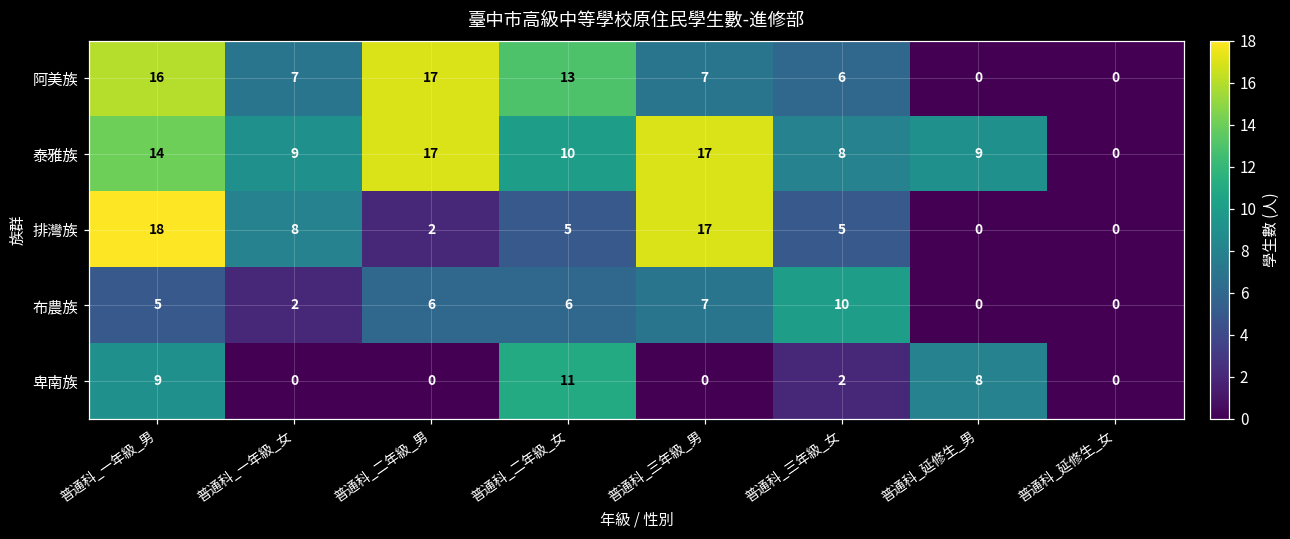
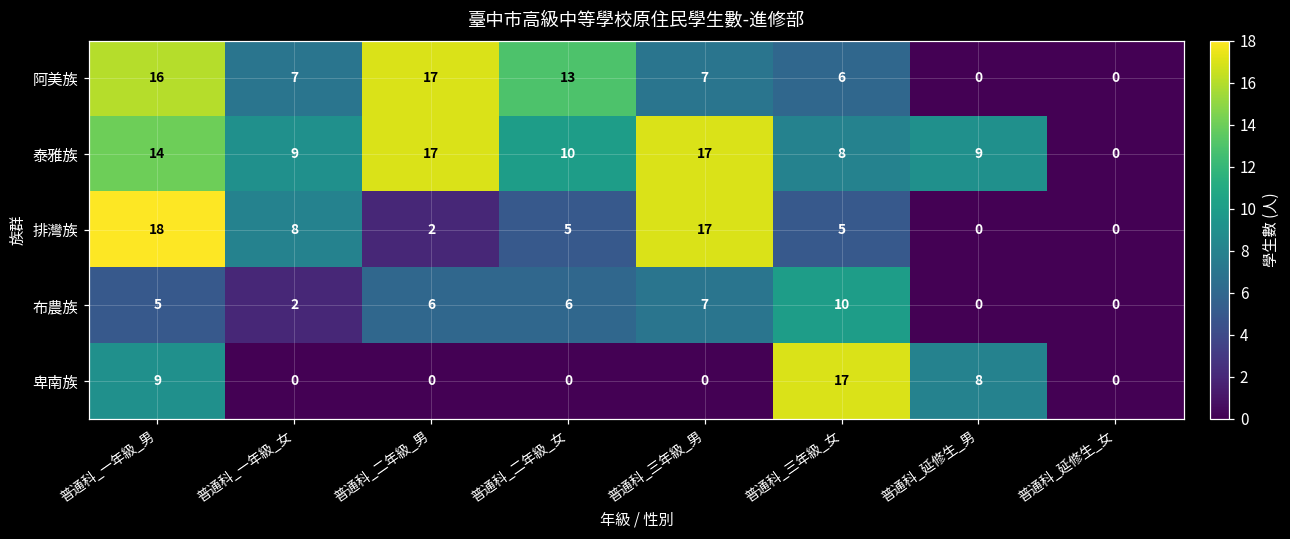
  {
    "阿美族": {
      "普通科_一年級_男": 16,
      "普通科_一年級_女": 7,
      "普通科_二年級_男": 17,
      "普通科_二年級_女": 13,
      "普通科_三年級_男": 7,
      "普通科_三年級_女": 6,
      "普通科_延修生_男": 0,
      "普通科_延修生_女": 0
    },
    "泰雅族": {
      "普通科_一年級_男": 14,
      "普通科_一年級_女": 9,
      "普通科_二年級_男": 17,
      "普通科_二年級_女": 10,
      "普通科_三年級_男": 17,
      "普通科_三年級_女": 8,
      "普通科_延修生_男": 9,
      "普通科_延修生_女": 0
    },
    "排灣族": {
      "普通科_一年級_男": 18,
      "普通科_一年級_女": 8,
      "普通科_二年級_男": 2,
      "普通科_二年級_女": 5,
      "普通科_三年級_男": 17,
      "普通科_三年級_女": 5,
      "普通科_延修生_男": 0,
      "普通科_延修生_女": 0
    },
    "布農族": {
      "普通科_一年級_男": 5,
      "普通科_一年級_女": 2,
      "普通科_二年級_男": 6,
      "普通科_二年級_女": 6,
      "普通科_三年級_男": 7,
      "普通科_三年級_女": 10,
      "普通科_延修生_男": 0,
      "普通科_延修生_女": 0
    },
    "卑南族": {
      "普通科_一年級_男": 9,
      "普通科_一年級_女": 0,
      "普通科_二年級_男": 0,
-     "普通科_二年級_女": 11,
+     "普通科_二年級_女": 0,
      "普通科_三年級_男": 0,
-     "普通科_三年級_女": 2,
+     "普通科_三年級_女": 17,
      "普通科_延修生_男": 8,
      "普通科_延修生_女": 0
    }
  }
